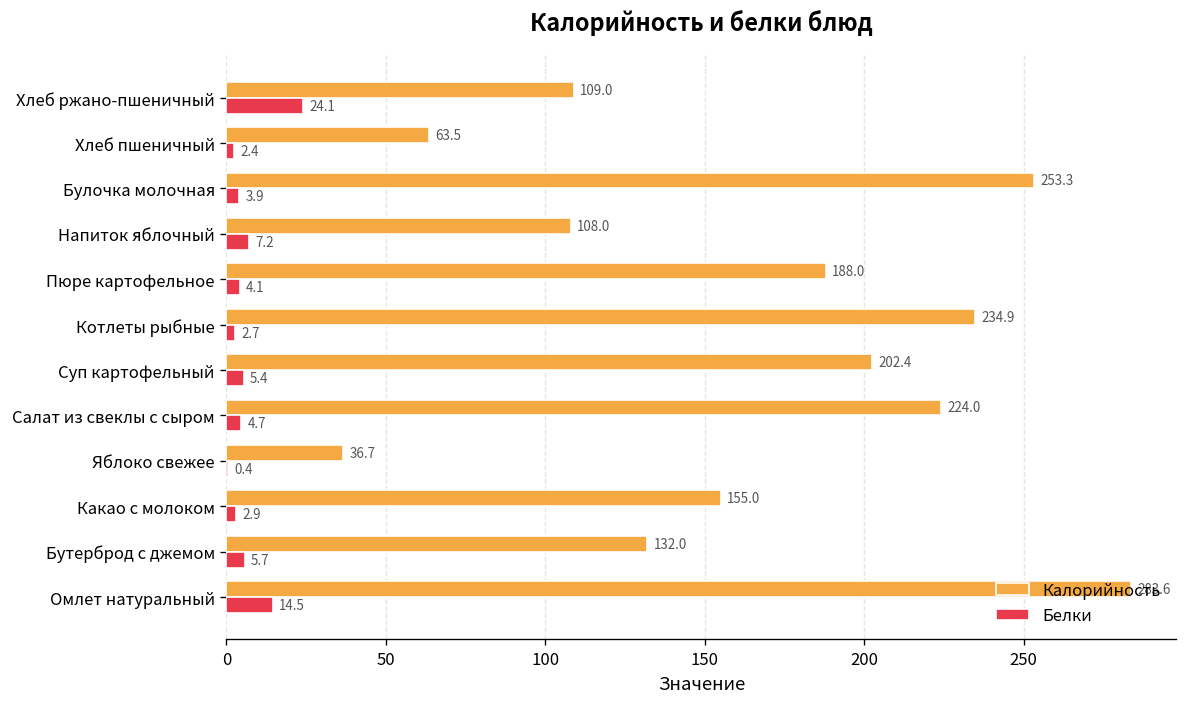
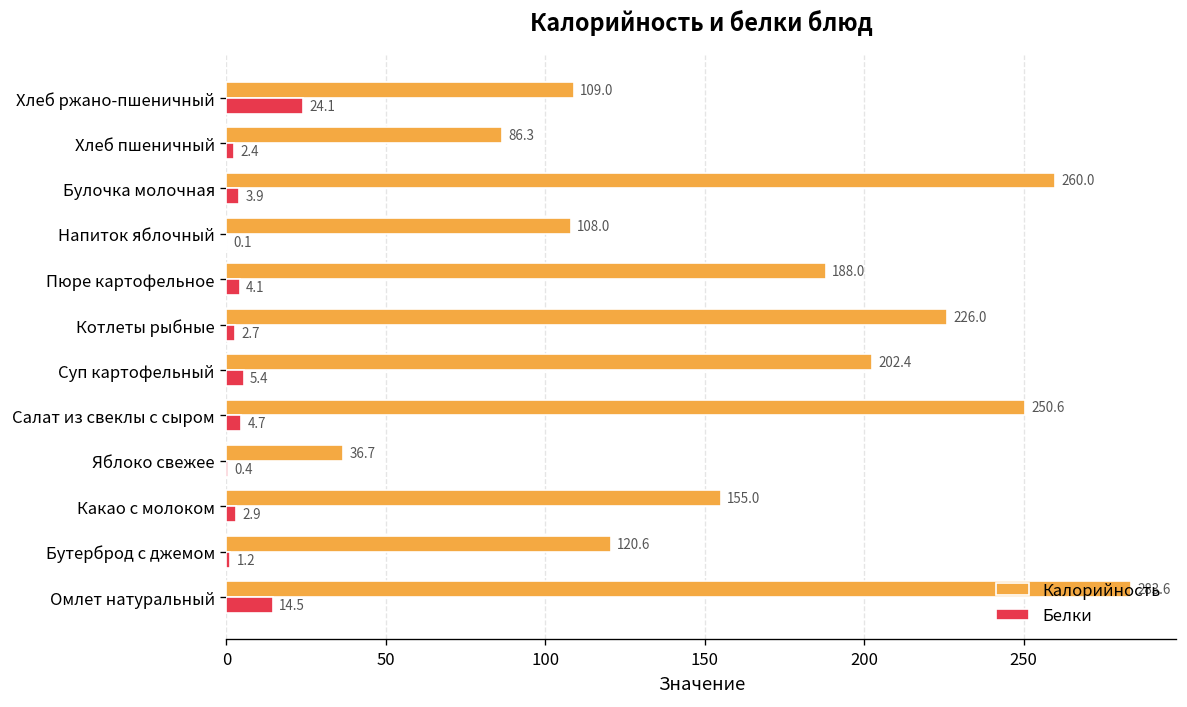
  {
    "Калорийность": {
      "Хлеб ржано-пшеничный": 109.0,
-     "Хлеб пшеничный": 63.5,
-     "Булочка молочная": 253.3,
+     "Хлеб пшеничный": 86.3,
+     "Булочка молочная": 260.0,
      "Напиток яблочный": 108.0,
      "Пюре картофельное": 188.0,
-     "Котлеты рыбные": 234.9,
+     "Котлеты рыбные": 226.0,
      "Суп картофельный": 202.4,
-     "Салат из свеклы с сыром": 224.0,
+     "Салат из свеклы с сыром": 250.6,
      "Яблоко свежее": 36.7,
      "Какао с молоком": 155.0,
-     "Бутерброд с джемом": 132.0,
+     "Бутерброд с джемом": 120.6,
      "Омлет натуральный": 283.6
    },
    "Белки": {
      "Хлеб ржано-пшеничный": 24.1,
      "Хлеб пшеничный": 2.4,
      "Булочка молочная": 3.9,
-     "Напиток яблочный": 7.2,
+     "Напиток яблочный": 0.1,
      "Пюре картофельное": 4.1,
      "Котлеты рыбные": 2.7,
      "Суп картофельный": 5.4,
      "Салат из свеклы с сыром": 4.7,
      "Яблоко свежее": 0.4,
      "Какао с молоком": 2.9,
-     "Бутерброд с джемом": 5.7,
+     "Бутерброд с джемом": 1.2,
      "Омлет натуральный": 14.5
    }
  }
